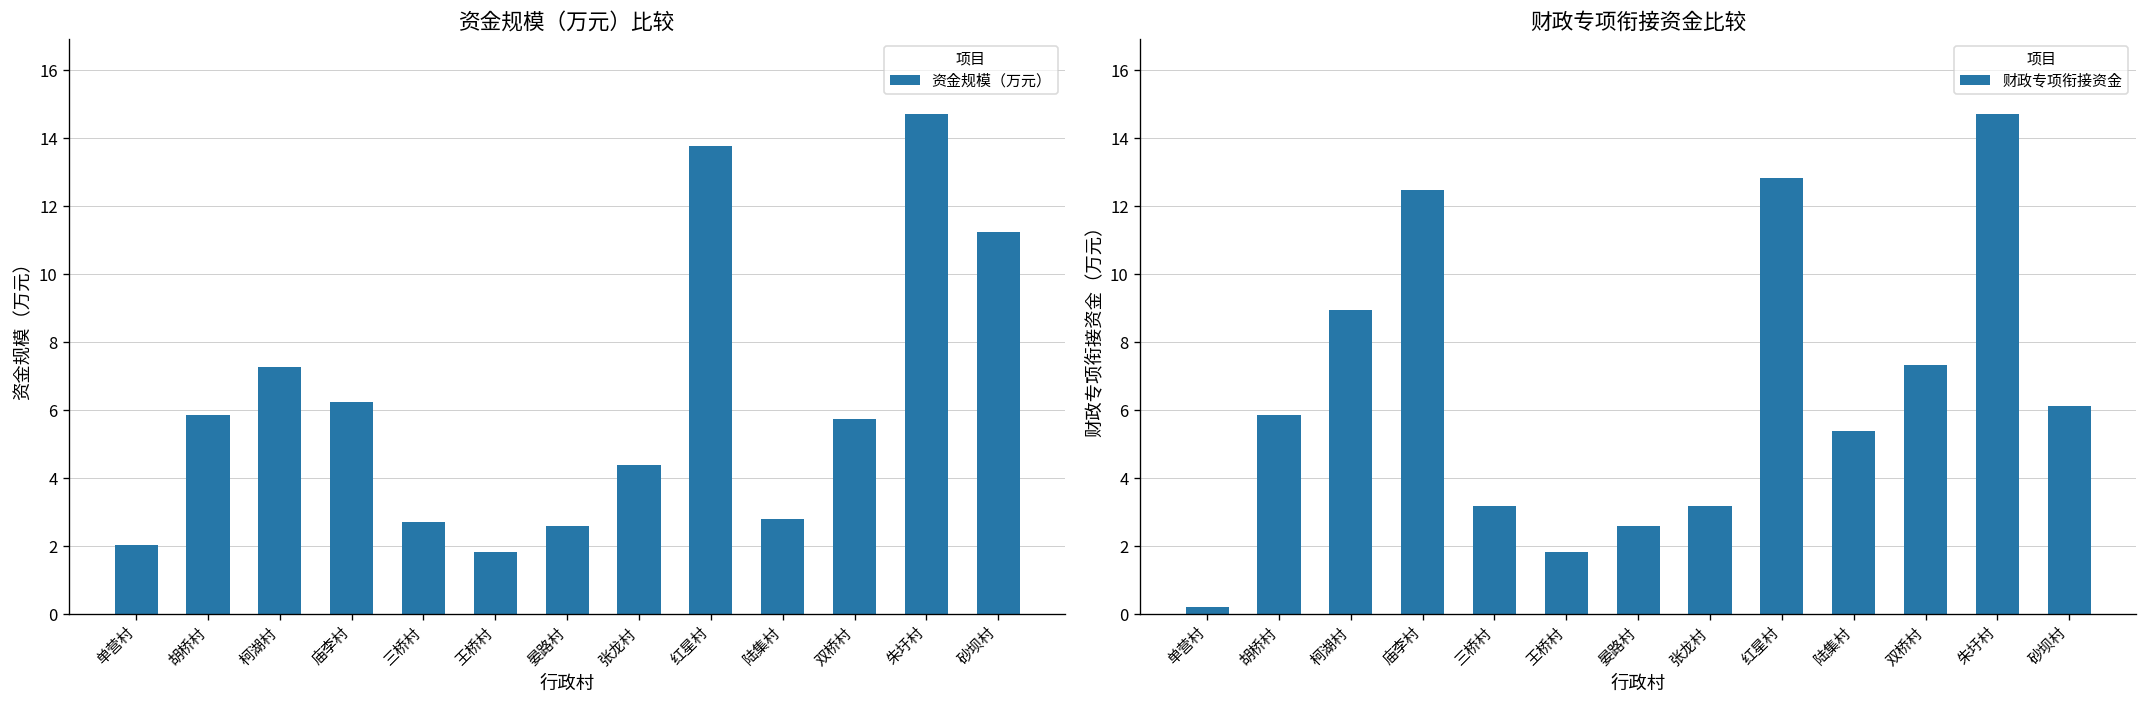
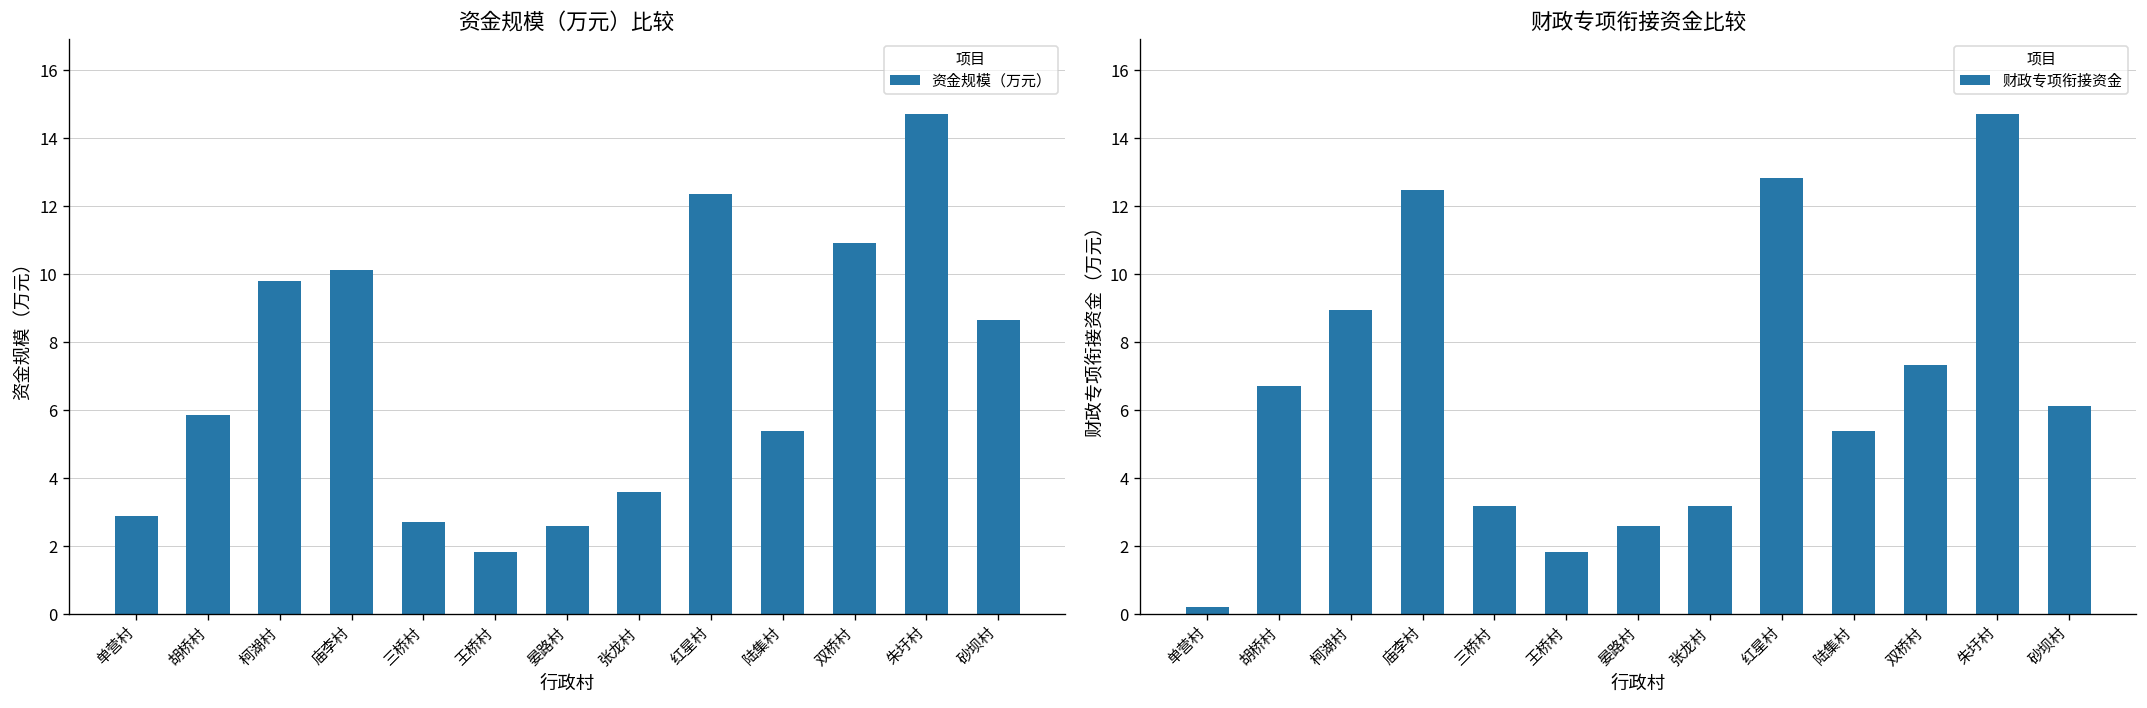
  {
    "资金规模（万元）比较": {
-     "单营村": 2.1,
+     "单营村": 2.9,
      "胡桥村": 5.9,
-     "柯湖村": 7.3,
-     "庙李村": 6.3,
+     "柯湖村": 9.8,
+     "庙李村": 10.1,
      "三桥村": 2.7,
      "王桥村": 1.8,
      "晏路村": 2.6,
-     "张龙村": 4.4,
-     "红星村": 13.8,
-     "陆集村": 2.8,
-     "双桥村": 5.7,
+     "张龙村": 3.6,
+     "红星村": 12.4,
+     "陆集村": 5.4,
+     "双桥村": 10.9,
      "朱圩村": 14.7,
-     "砂坝村": 11.3
+     "砂坝村": 8.7
    },
    "财政专项衔接资金比较": {
      "单营村": 0.2,
-     "胡桥村": 5.9,
+     "胡桥村": 6.7,
      "柯湖村": 9.0,
      "庙李村": 12.5,
      "三桥村": 3.2,
      "王桥村": 1.8,
      "晏路村": 2.6,
      "张龙村": 3.2,
      "红星村": 12.8,
      "陆集村": 5.4,
      "双桥村": 7.3,
      "朱圩村": 14.7,
      "砂坝村": 6.1
    }
  }
